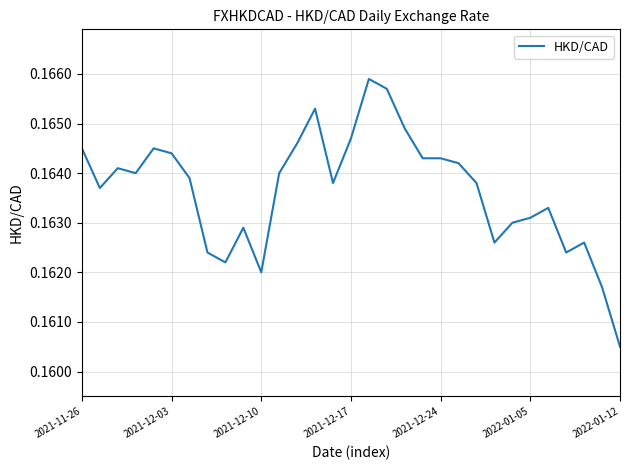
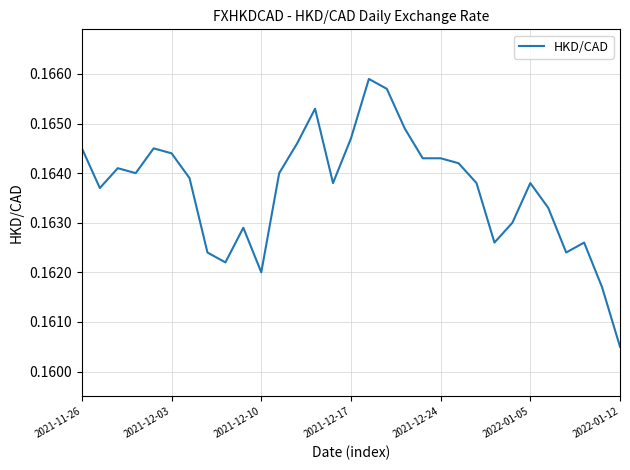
  {
    "2021-11-26": 0.1645,
    "2021-12-03": 0.1644,
    "2021-12-10": 0.1620,
    "2021-12-17": 0.1647,
    "2021-12-24": 0.1643,
-   "2022-01-05": 0.1631,
+   "2022-01-05": 0.1638,
    "2022-01-12": 0.1605
  }
